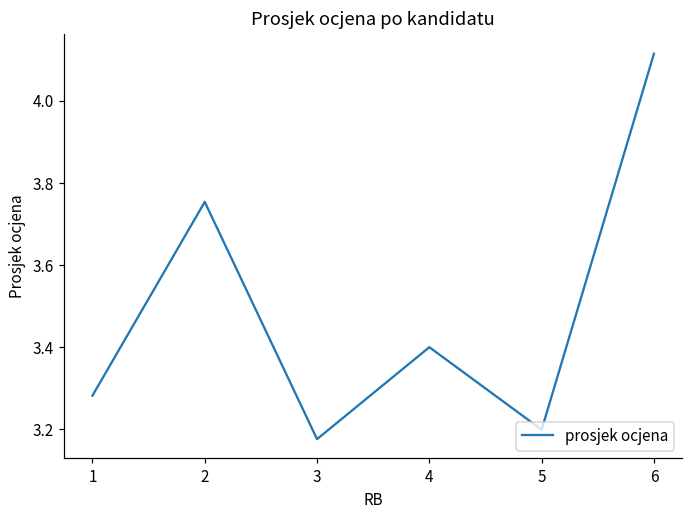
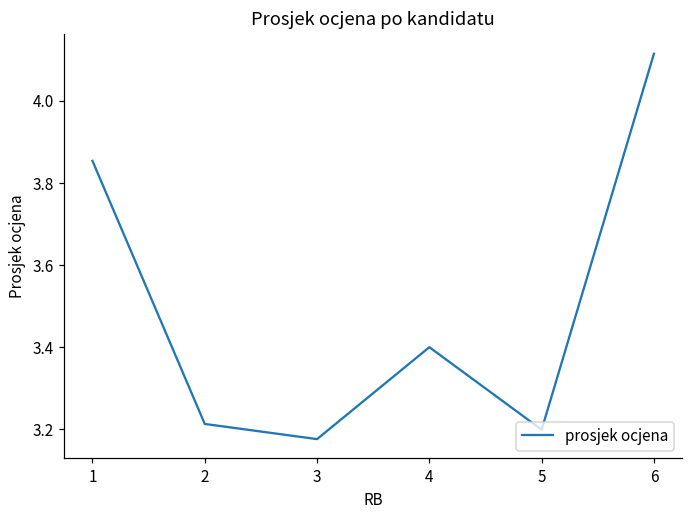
  {
-   "1": 3.28,
-   "2": 3.75,
+   "1": 3.85,
+   "2": 3.21,
    "3": 3.18,
    "4": 3.40,
    "6": 4.12
  }
